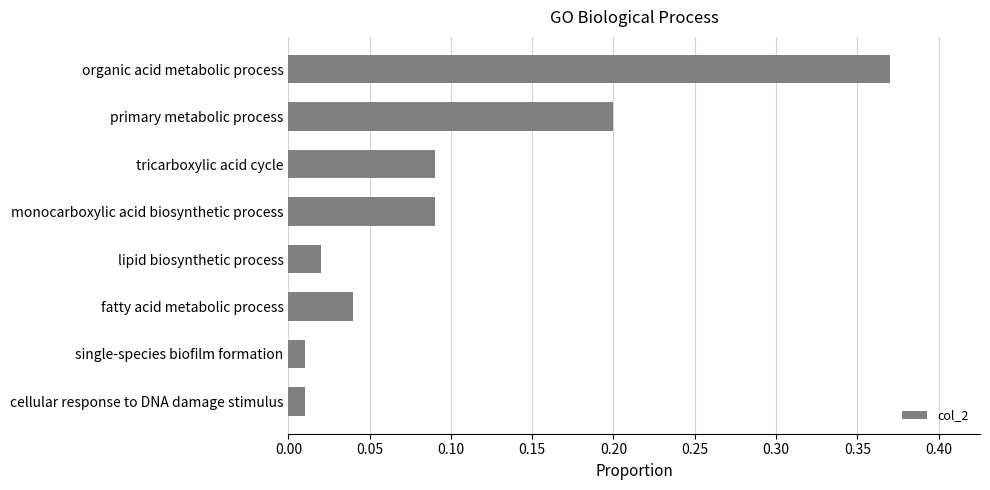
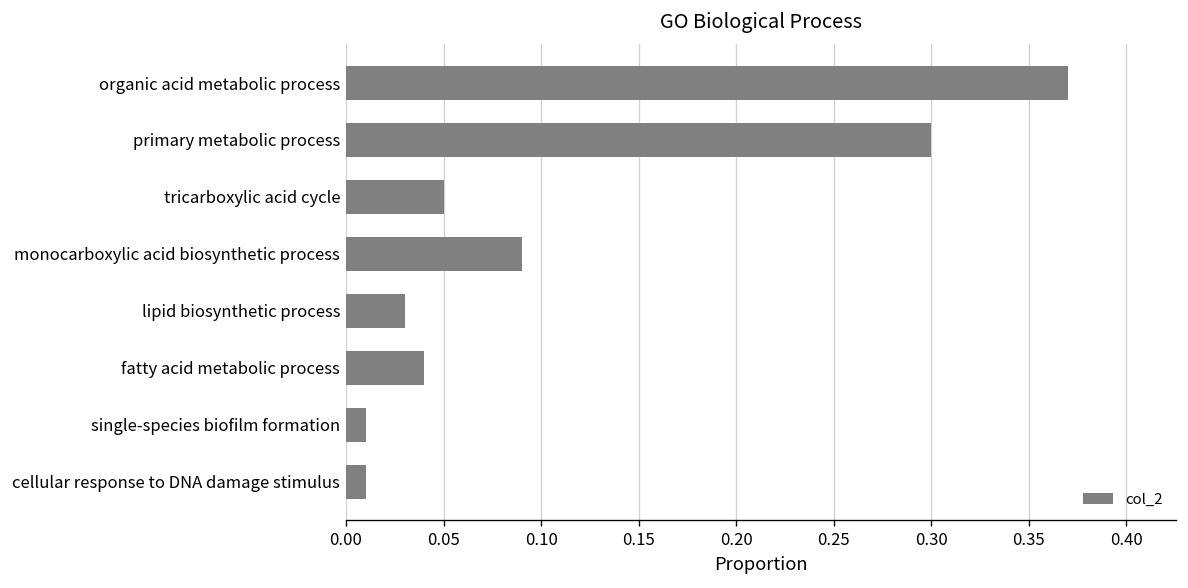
  {
    "organic acid metabolic process": 0.37,
-   "primary metabolic process": 0.2,
-   "tricarboxylic acid cycle": 0.09,
+   "primary metabolic process": 0.3,
+   "tricarboxylic acid cycle": 0.05,
    "monocarboxylic acid biosynthetic process": 0.09,
-   "lipid biosynthetic process": 0.02,
+   "lipid biosynthetic process": 0.03,
    "fatty acid metabolic process": 0.04,
    "single-species biofilm formation": 0.01,
    "cellular response to DNA damage stimulus": 0.01
  }
